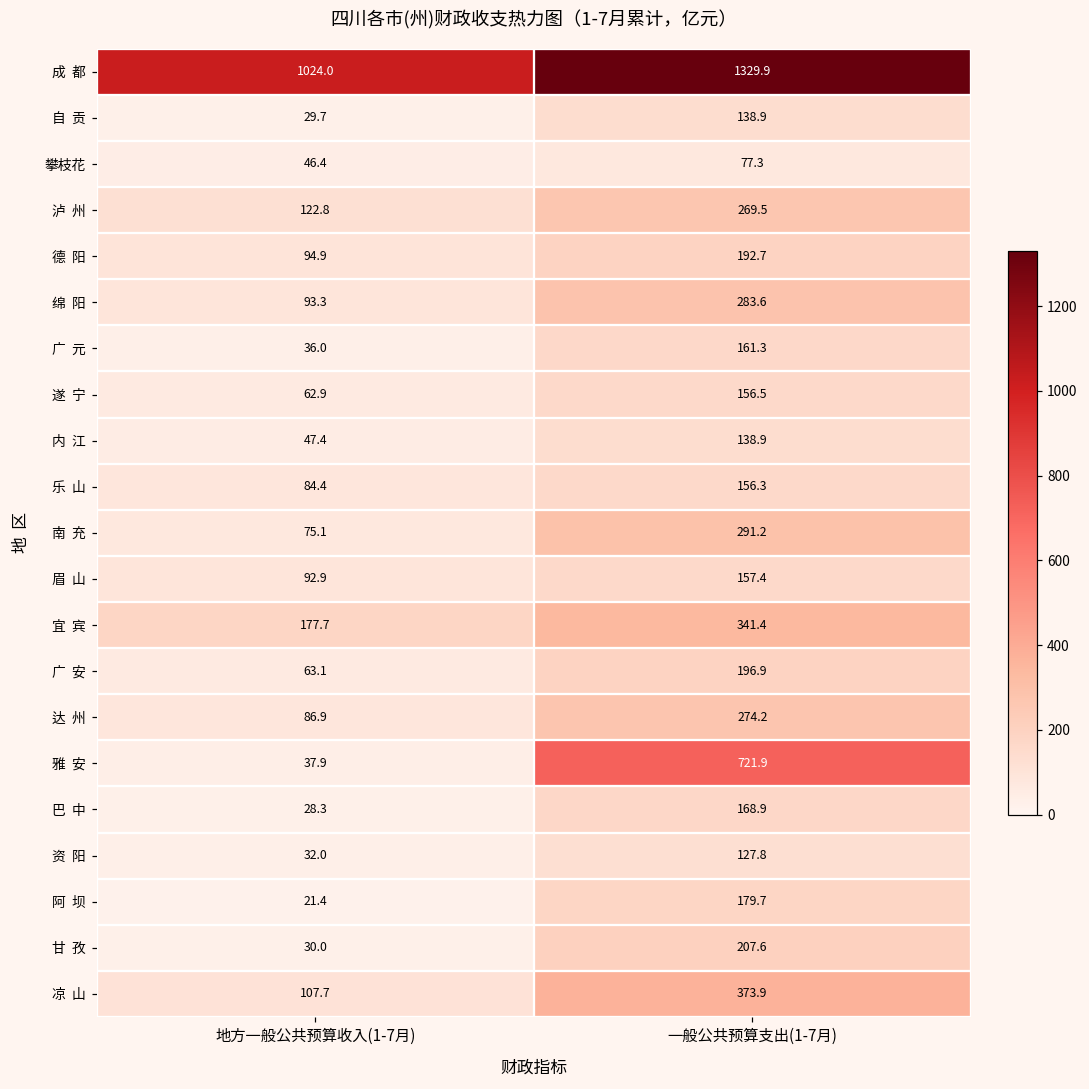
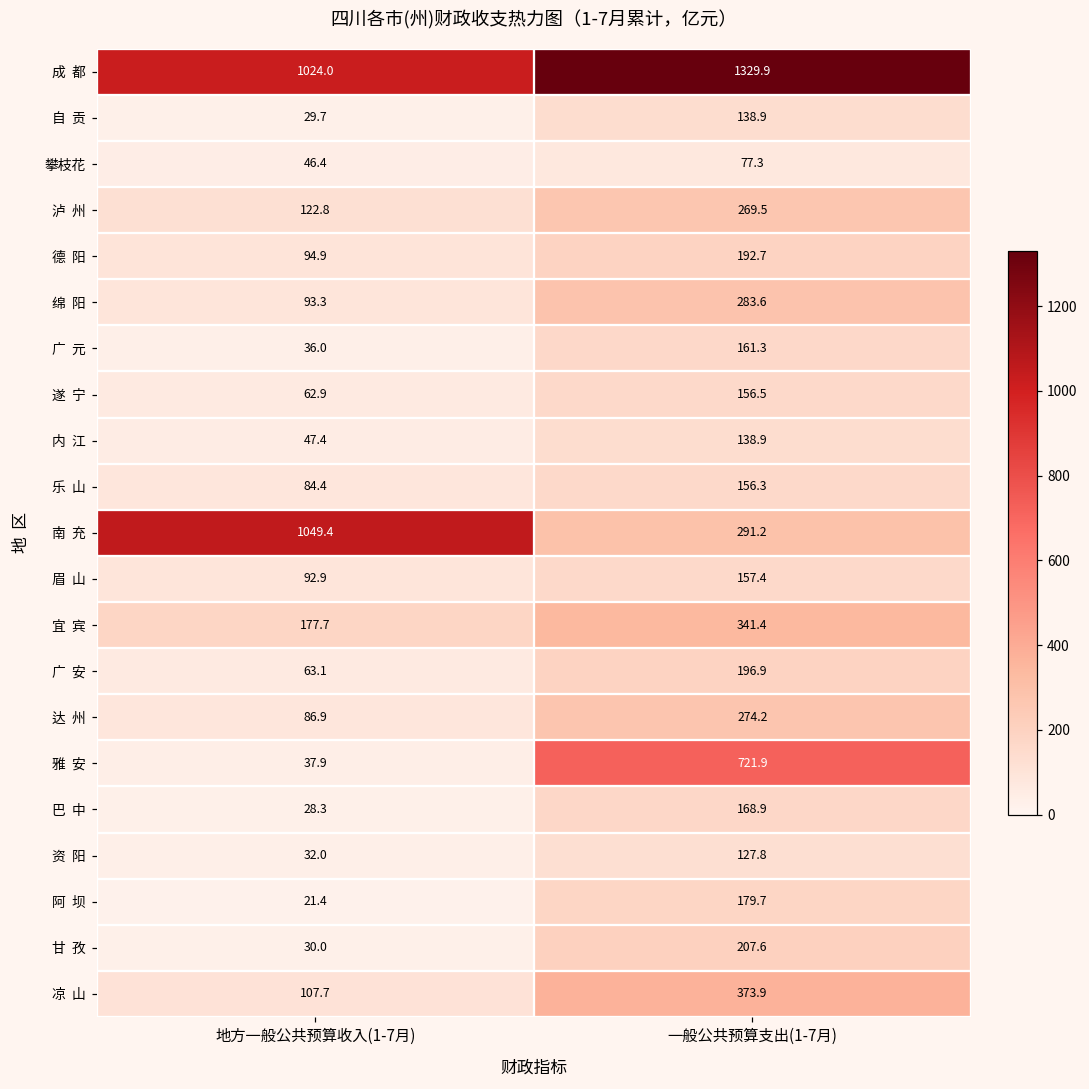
  {
    "成 都": {
      "地方一般公共预算收入(1-7月)": 1024.0,
      "一般公共预算支出(1-7月)": 1329.9
    },
    "自 贡": {
      "地方一般公共预算收入(1-7月)": 29.7,
      "一般公共预算支出(1-7月)": 138.9
    },
    "攀枝花": {
      "地方一般公共预算收入(1-7月)": 46.4,
      "一般公共预算支出(1-7月)": 77.3
    },
    "泸 州": {
      "地方一般公共预算收入(1-7月)": 122.8,
      "一般公共预算支出(1-7月)": 269.5
    },
    "德 阳": {
      "地方一般公共预算收入(1-7月)": 94.9,
      "一般公共预算支出(1-7月)": 192.7
    },
    "绵 阳": {
      "地方一般公共预算收入(1-7月)": 93.3,
      "一般公共预算支出(1-7月)": 283.6
    },
    "广 元": {
      "地方一般公共预算收入(1-7月)": 36.0,
      "一般公共预算支出(1-7月)": 161.3
    },
    "遂 宁": {
      "地方一般公共预算收入(1-7月)": 62.9,
      "一般公共预算支出(1-7月)": 156.5
    },
    "内 江": {
      "地方一般公共预算收入(1-7月)": 47.4,
      "一般公共预算支出(1-7月)": 138.9
    },
    "乐 山": {
      "地方一般公共预算收入(1-7月)": 84.4,
      "一般公共预算支出(1-7月)": 156.3
    },
    "南 充": {
-     "地方一般公共预算收入(1-7月)": 75.1,
+     "地方一般公共预算收入(1-7月)": 1049.4,
      "一般公共预算支出(1-7月)": 291.2
    },
    "眉 山": {
      "地方一般公共预算收入(1-7月)": 92.9,
      "一般公共预算支出(1-7月)": 157.4
    },
    "宜 宾": {
      "地方一般公共预算收入(1-7月)": 177.7,
      "一般公共预算支出(1-7月)": 341.4
    },
    "广 安": {
      "地方一般公共预算收入(1-7月)": 63.1,
      "一般公共预算支出(1-7月)": 196.9
    },
    "达 州": {
      "地方一般公共预算收入(1-7月)": 86.9,
      "一般公共预算支出(1-7月)": 274.2
    },
    "雅 安": {
      "地方一般公共预算收入(1-7月)": 37.9,
      "一般公共预算支出(1-7月)": 721.9
    },
    "巴 中": {
      "地方一般公共预算收入(1-7月)": 28.3,
      "一般公共预算支出(1-7月)": 168.9
    },
    "资 阳": {
      "地方一般公共预算收入(1-7月)": 32.0,
      "一般公共预算支出(1-7月)": 127.8
    },
    "阿 坝": {
      "地方一般公共预算收入(1-7月)": 21.4,
      "一般公共预算支出(1-7月)": 179.7
    },
    "甘 孜": {
      "地方一般公共预算收入(1-7月)": 30.0,
      "一般公共预算支出(1-7月)": 207.6
    },
    "凉 山": {
      "地方一般公共预算收入(1-7月)": 107.7,
      "一般公共预算支出(1-7月)": 373.9
    }
  }
